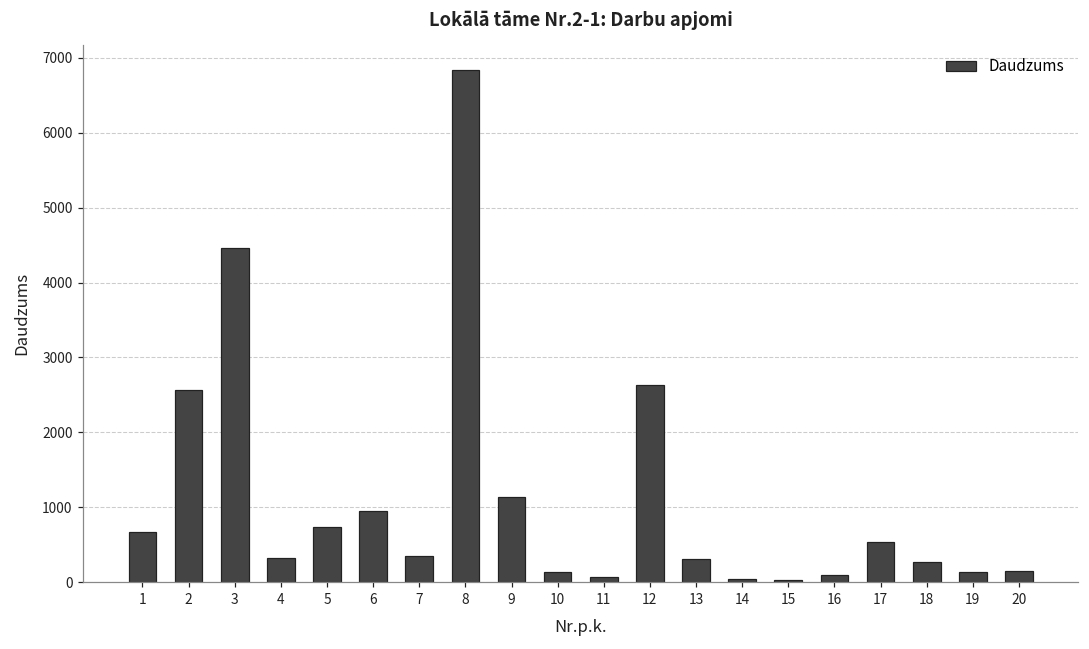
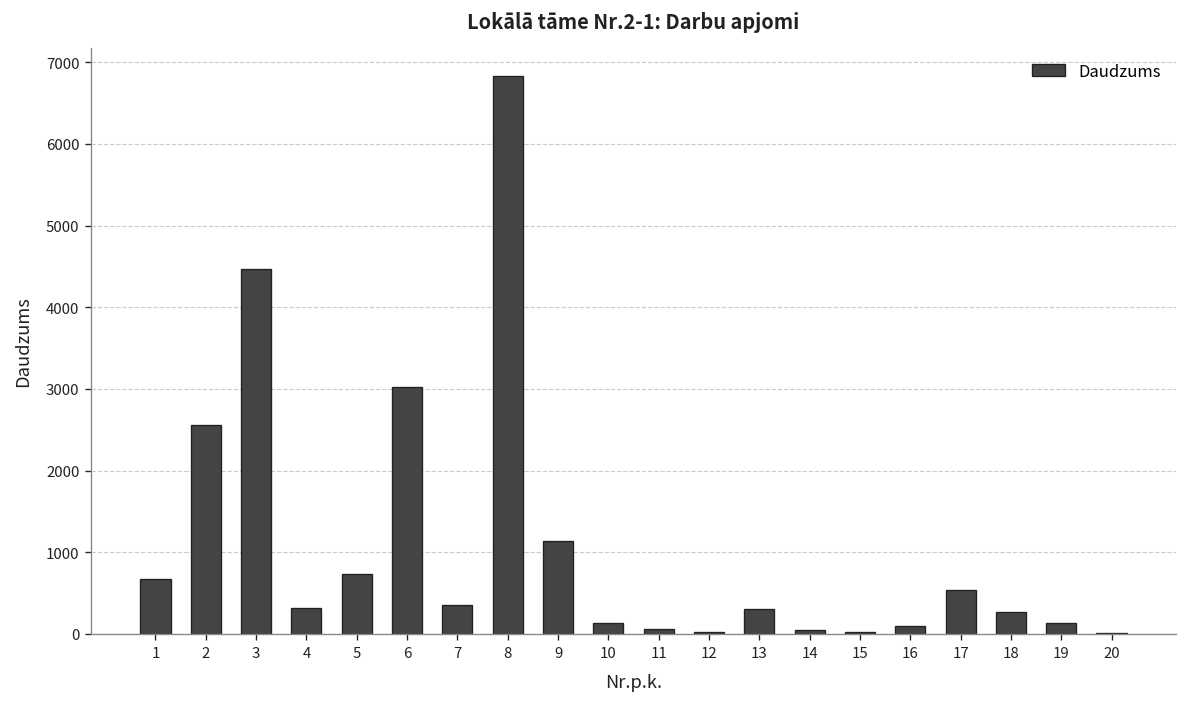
  {
    "1": 700,
    "2": 2600,
    "3": 4500,
    "4": 300,
    "5": 700,
-   "6": 1000,
+   "6": 3000,
    "7": 400,
    "8": 6800,
    "9": 1100,
    "10": 100,
    "11": 100,
-   "12": 2600,
+   "12": 0,
    "13": 300,
    "14": 0,
    "16": 100,
    "17": 500,
    "18": 300,
    "19": 100,
-   "20": 100
+   "20": 0
  }
